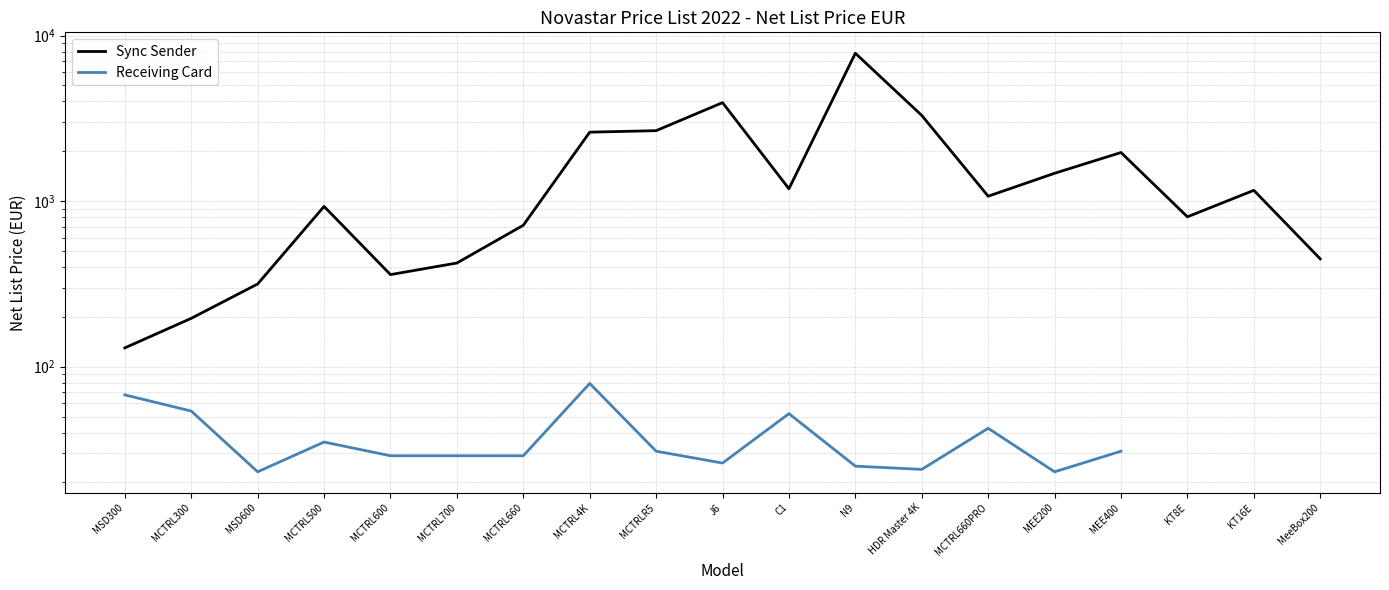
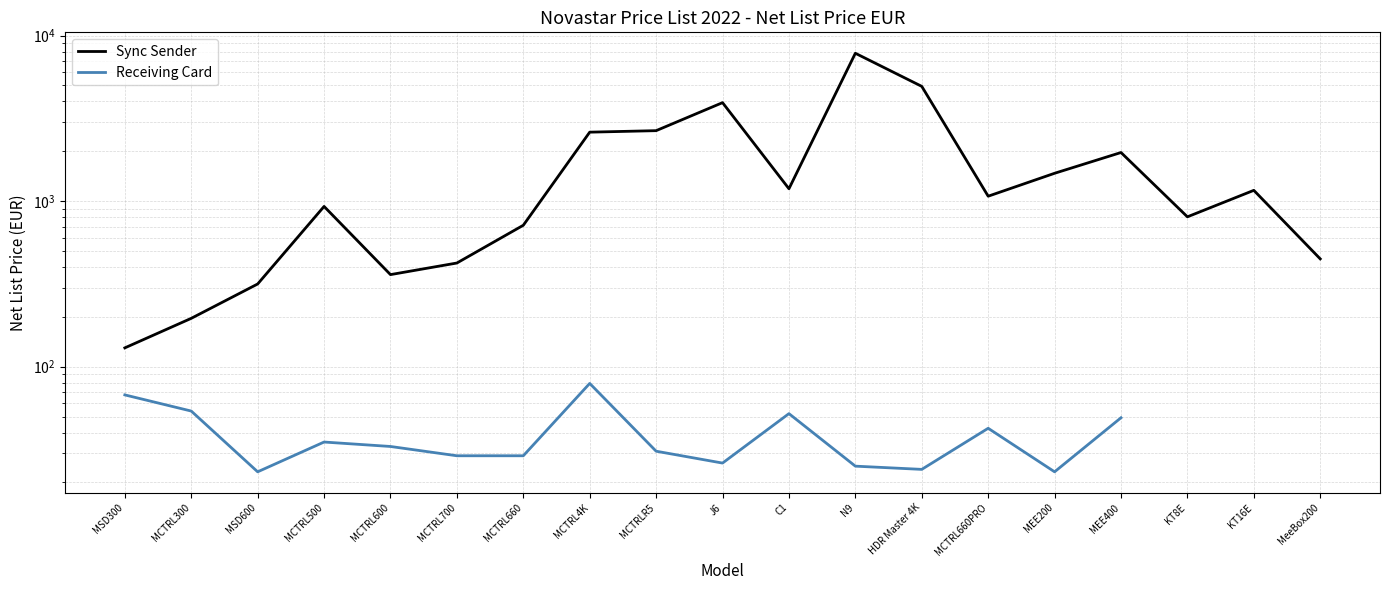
  {
    "Sync Sender": {
      "MSD300": 130,
      "MCTRL300": 200,
      "MSD600": 320,
      "MCTRL500": 900,
      "MCTRL600": 360,
      "MCTRL700": 420,
      "MCTRL660": 720,
      "MCTRL4K": 2600,
      "MCTRLR5": 2700,
      "J6": 3900,
      "C1": 1200,
      "N9": 8000,
-     "HDR Master 4K": 3300,
+     "HDR Master 4K": 4900,
      "MCTRL660PRO": 1100,
      "MEE200": 1500,
      "MEE400": 2000,
      "KT8E": 800,
      "KT16E": 1200,
      "MeeBox200": 450
    },
    "Receiving Card": {
      "MSD300": 68,
      "MCTRL300": 54,
      "MSD600": 23,
      "MCTRL500": 35,
-     "MCTRL600": 29,
+     "MCTRL600": 33,
      "MCTRL700": 29,
      "MCTRL660": 29,
      "MCTRL4K": 80,
      "MCTRLR5": 31,
      "J6": 26,
      "C1": 52,
      "N9": 25,
      "HDR Master 4K": 24,
      "MCTRL660PRO": 43,
      "MEE200": 23,
-     "MEE400": 31
+     "MEE400": 49
    }
  }
